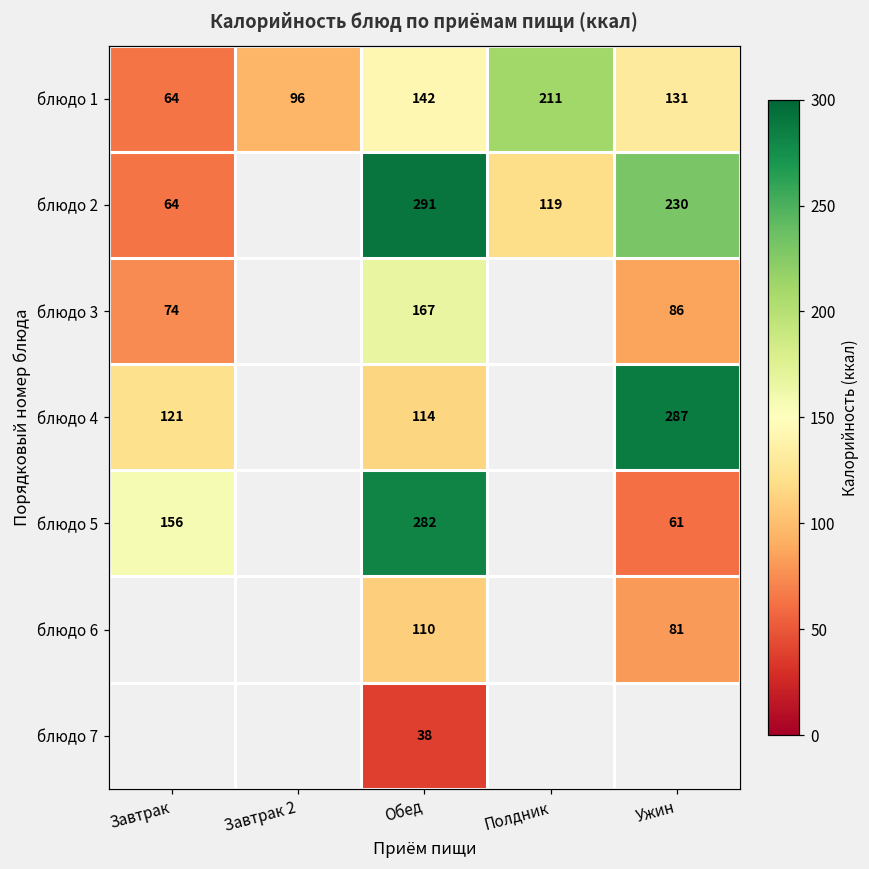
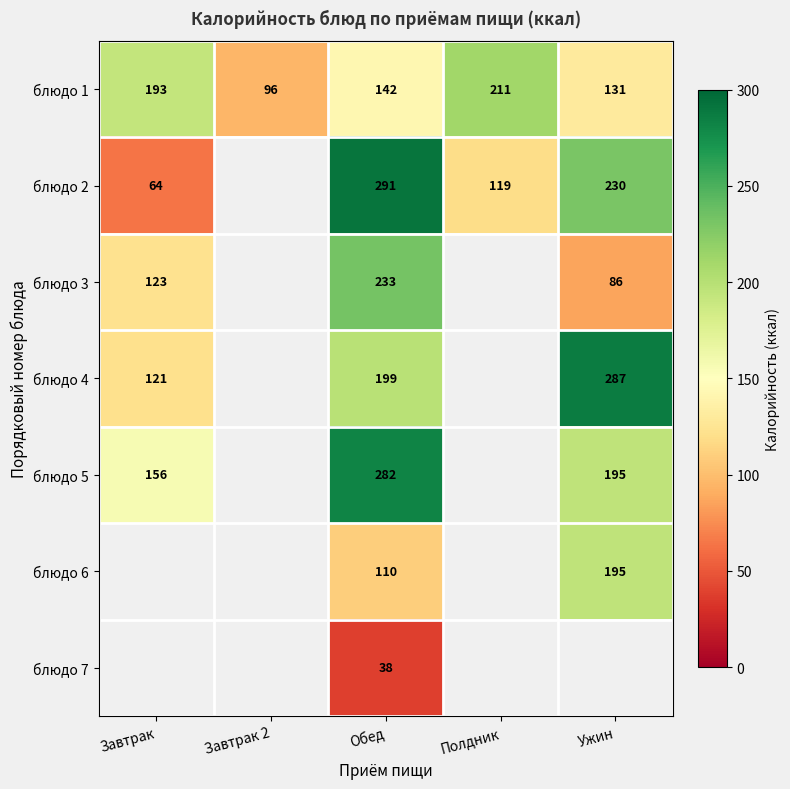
  {
    "блюдо 1": {
-     "Завтрак": 64,
+     "Завтрак": 193,
      "Завтрак 2": 96,
      "Обед": 142,
      "Полдник": 211,
      "Ужин": 131
    },
    "блюдо 2": {
      "Завтрак": 64,
      "Обед": 291,
      "Полдник": 119,
      "Ужин": 230
    },
    "блюдо 3": {
-     "Завтрак": 74,
-     "Обед": 167,
+     "Завтрак": 123,
+     "Обед": 233,
      "Ужин": 86
    },
    "блюдо 4": {
      "Завтрак": 121,
-     "Обед": 114,
+     "Обед": 199,
      "Ужин": 287
    },
    "блюдо 5": {
      "Завтрак": 156,
      "Обед": 282,
-     "Ужин": 61
+     "Ужин": 195
    },
    "блюдо 6": {
      "Обед": 110,
-     "Ужин": 81
+     "Ужин": 195
    },
    "блюдо 7": {
      "Обед": 38
    }
  }
